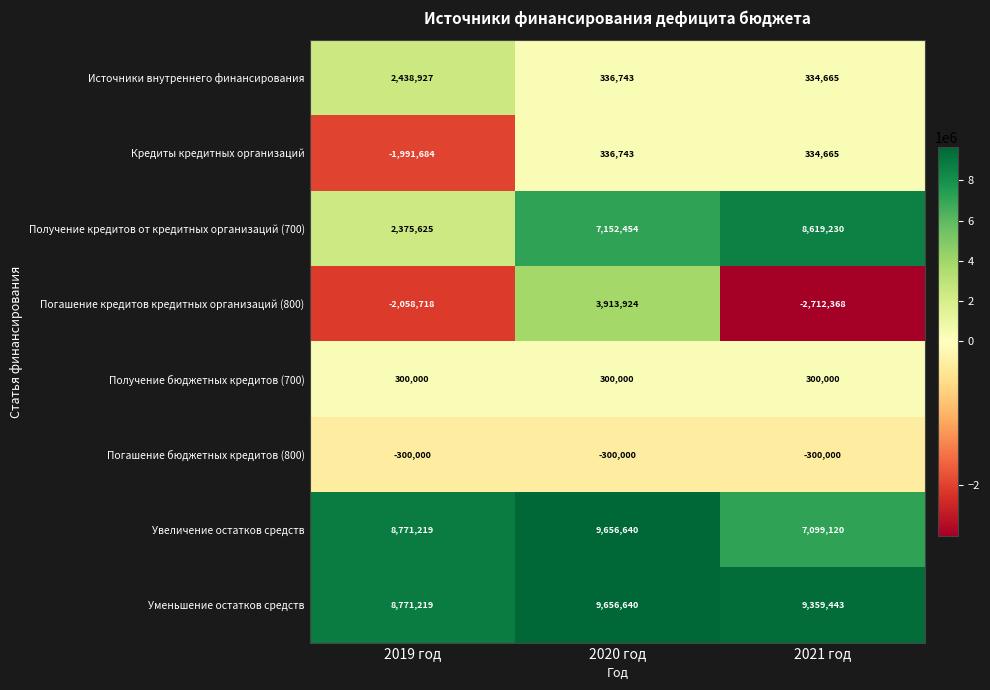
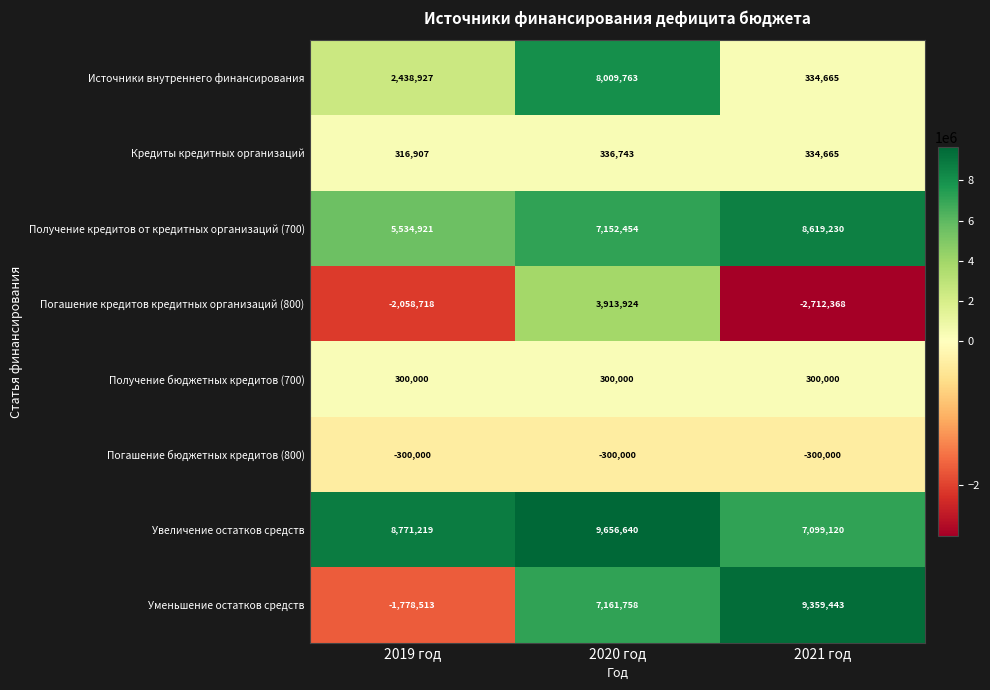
  {
    "Источники внутреннего финансирования": {
      "2019 год": "2,438,927",
-     "2020 год": "336,743",
+     "2020 год": "8,009,763",
      "2021 год": "334,665"
    },
    "Кредиты кредитных организаций": {
-     "2019 год": "-1,991,684",
+     "2019 год": "316,907",
      "2020 год": "336,743",
      "2021 год": "334,665"
    },
    "Получение кредитов от кредитных организаций (700)": {
-     "2019 год": "2,375,625",
+     "2019 год": "5,534,921",
      "2020 год": "7,152,454",
      "2021 год": "8,619,230"
    },
    "Погашение кредитов кредитных организаций (800)": {
      "2019 год": "-2,058,718",
      "2020 год": "3,913,924",
      "2021 год": "-2,712,368"
    },
    "Получение бюджетных кредитов (700)": {
      "2019 год": "300,000",
      "2020 год": "300,000",
      "2021 год": "300,000"
    },
    "Погашение бюджетных кредитов (800)": {
      "2019 год": "-300,000",
      "2020 год": "-300,000",
      "2021 год": "-300,000"
    },
    "Увеличение остатков средств": {
      "2019 год": "8,771,219",
      "2020 год": "9,656,640",
      "2021 год": "7,099,120"
    },
    "Уменьшение остатков средств": {
-     "2019 год": "8,771,219",
-     "2020 год": "9,656,640",
+     "2019 год": "-1,778,513",
+     "2020 год": "7,161,758",
      "2021 год": "9,359,443"
    }
  }
